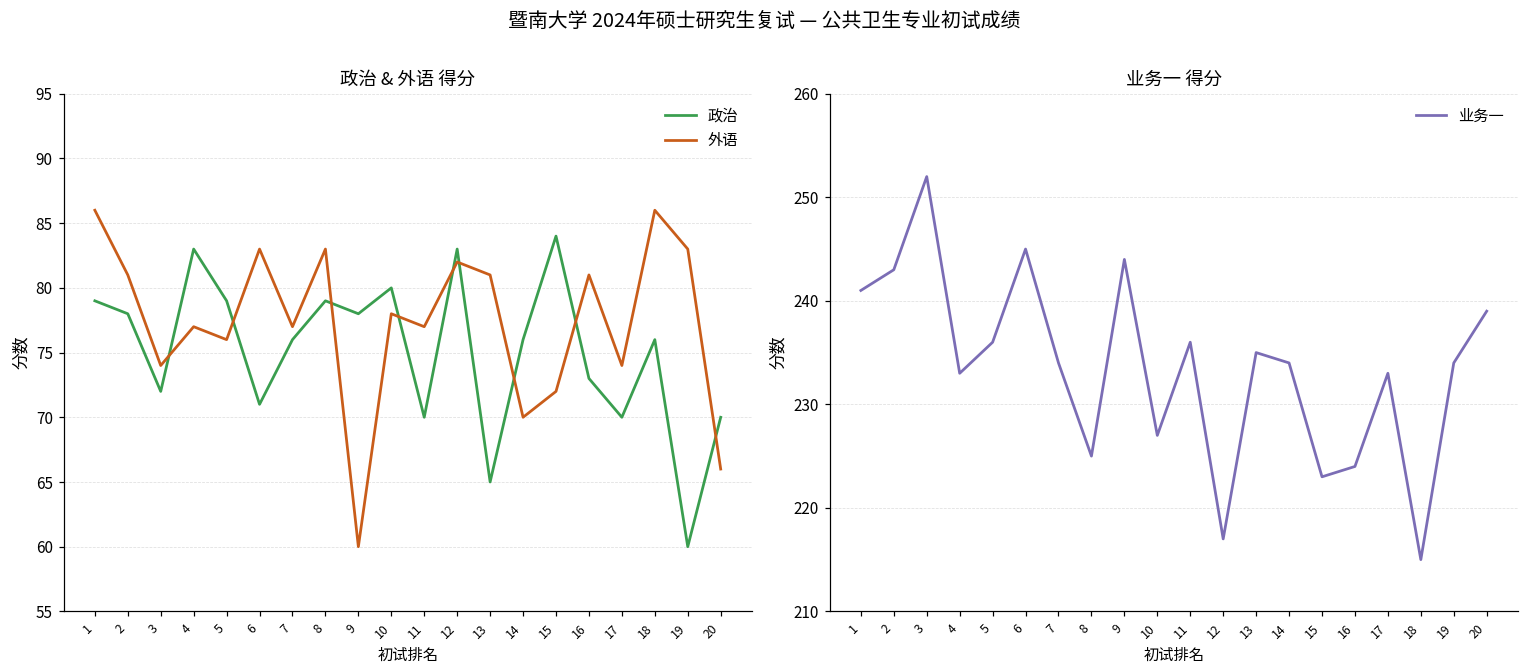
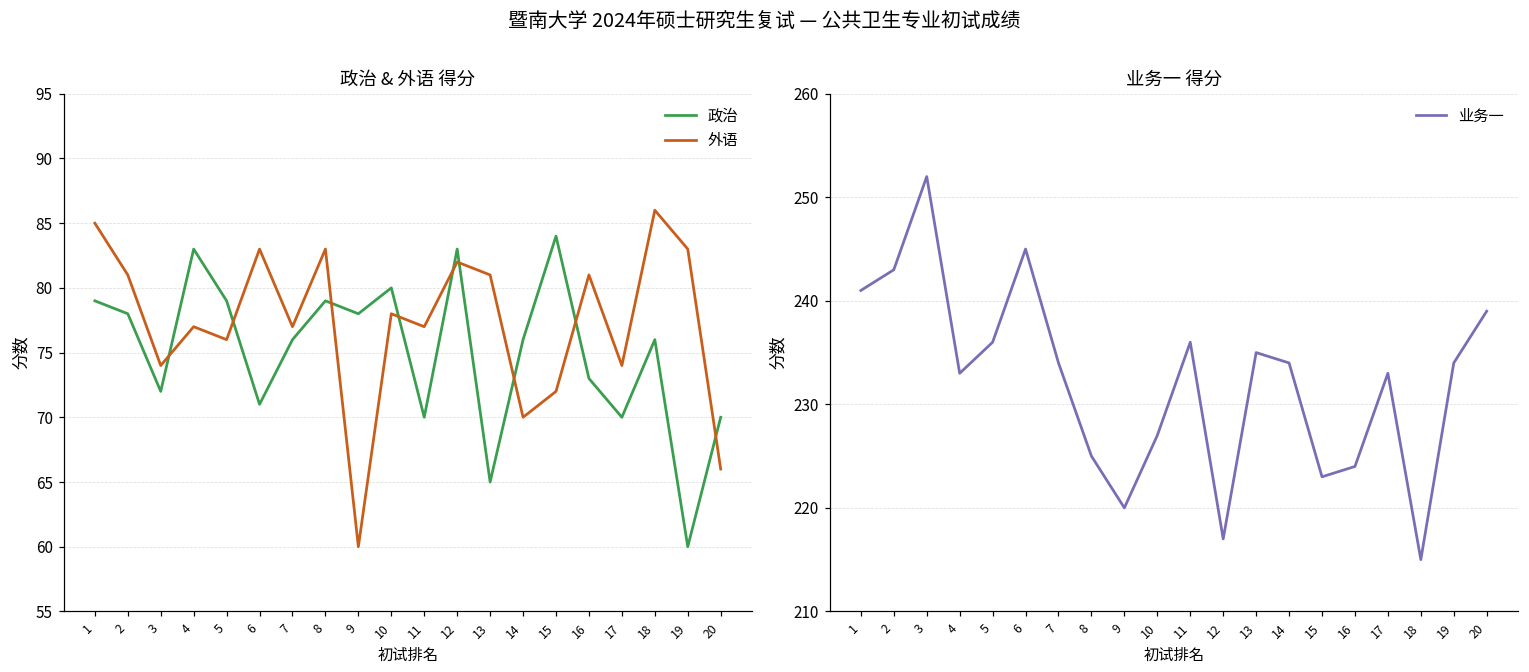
  {
    "政治 & 外语 得分": {
      "政治": {
        "1": 79,
        "2": 78,
        "3": 72,
        "4": 83,
        "5": 79,
        "6": 71,
        "7": 76,
        "8": 79,
        "9": 78,
        "10": 80,
        "11": 70,
        "12": 83,
        "13": 65,
        "14": 76,
        "15": 84,
        "16": 73,
        "17": 70,
        "18": 76,
        "19": 60,
        "20": 70
      },
      "外语": {
-       "1": 86,
+       "1": 85,
        "2": 81,
        "3": 74,
        "4": 77,
        "5": 76,
        "6": 83,
        "7": 77,
        "8": 83,
        "9": 60,
        "10": 78,
        "11": 77,
        "12": 82,
        "13": 81,
        "14": 70,
        "15": 72,
        "16": 81,
        "17": 74,
        "18": 86,
        "19": 83,
        "20": 66
      }
    },
    "业务一 得分": {
      "1": 241,
      "2": 243,
      "3": 252,
      "4": 233,
      "5": 236,
      "6": 245,
      "7": 234,
      "8": 225,
-     "9": 244,
+     "9": 220,
      "10": 227,
      "11": 236,
      "12": 217,
      "13": 235,
      "14": 234,
      "15": 223,
      "16": 224,
      "17": 233,
      "18": 215,
      "19": 234,
      "20": 239
    }
  }
